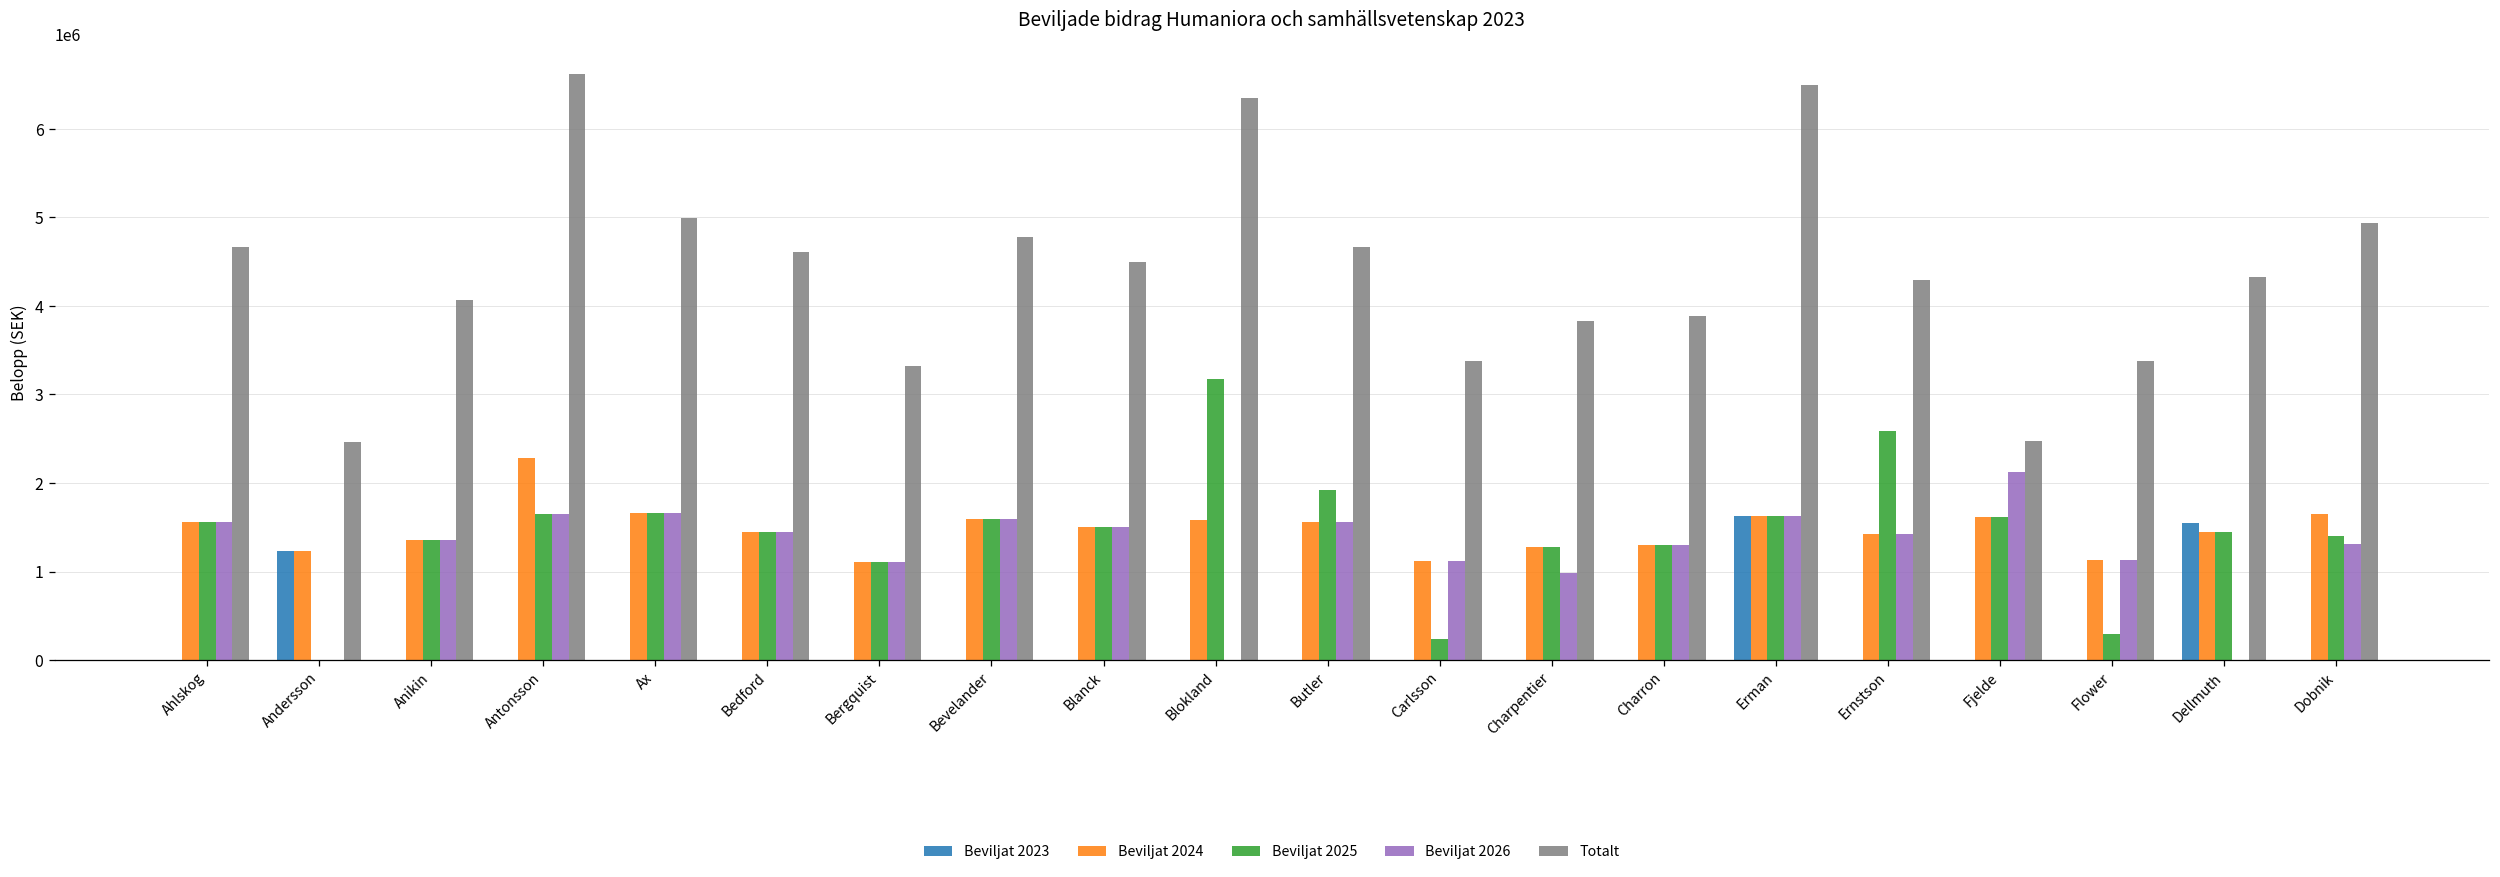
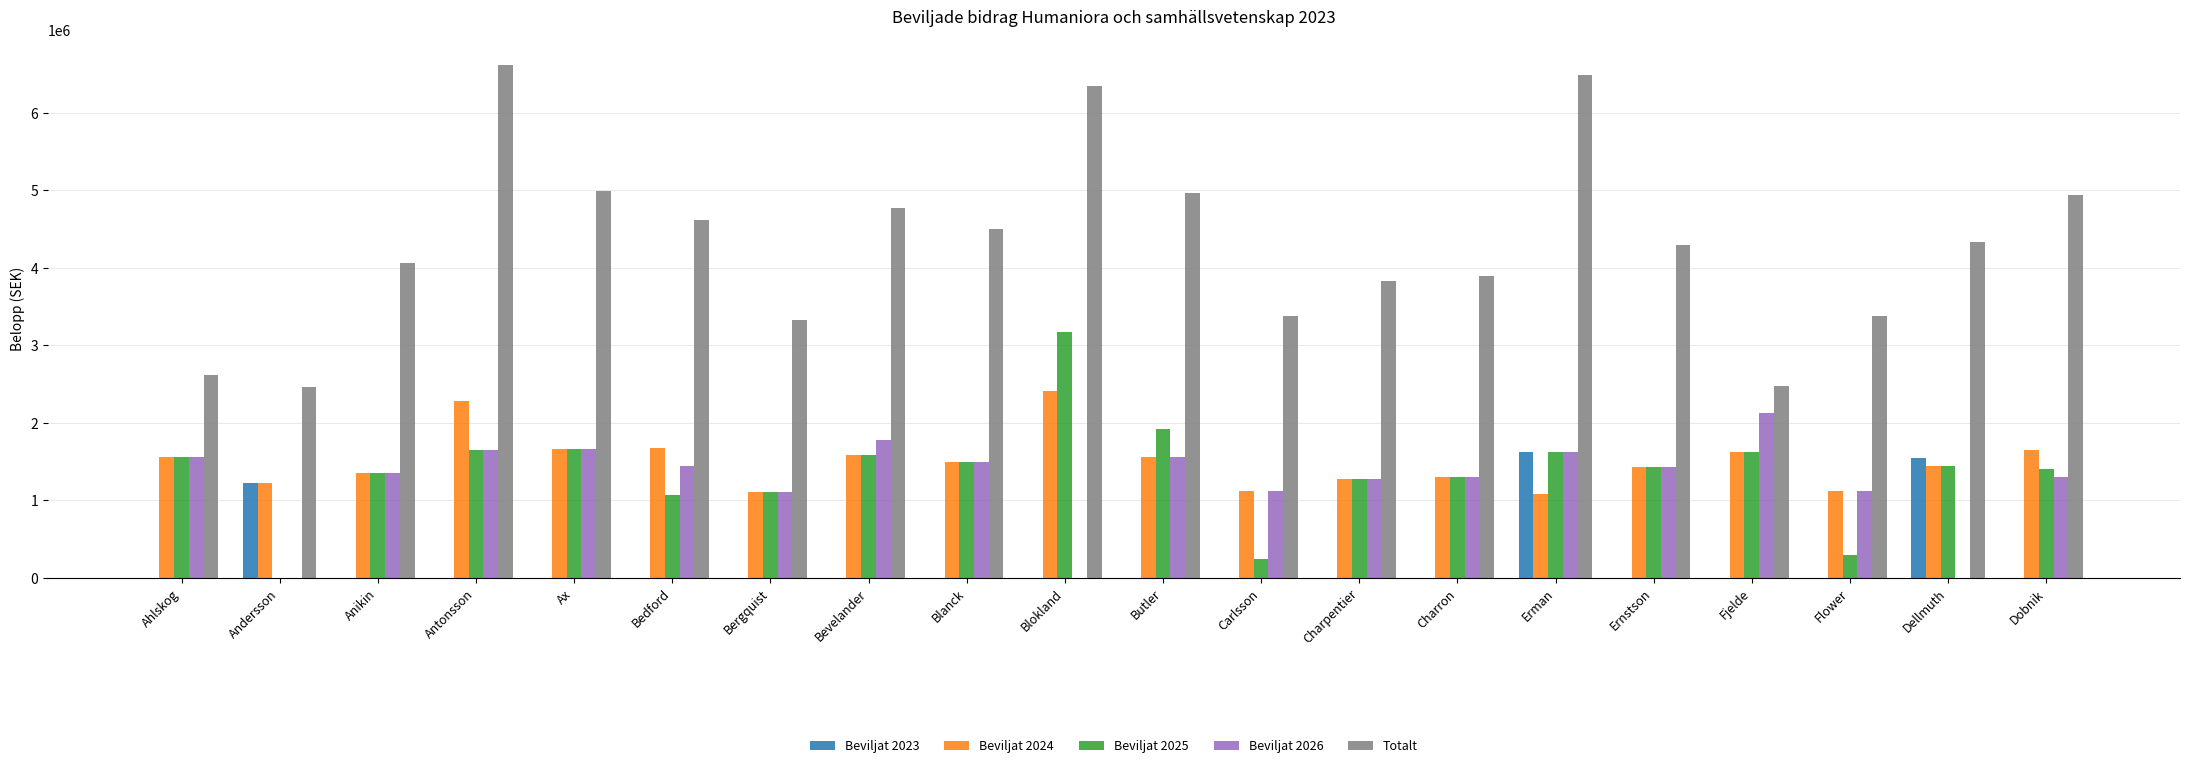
  {
    "Beviljat 2023": {
      "Ahlskog": 0,
      "Andersson": 1200000,
      "Anikin": 0,
      "Antonsson": 0,
      "Ax": 0,
      "Bedford": 0,
      "Bergquist": 0,
      "Bevelander": 0,
      "Blanck": 0,
      "Blokland": 0,
      "Butler": 0,
      "Carlsson": 0,
      "Charpentier": 0,
      "Charron": 0,
      "Erman": 1600000,
      "Ernstson": 0,
      "Fjelde": 0,
      "Flower": 0,
      "Dellmuth": 1500000,
      "Dobnik": 0
    },
    "Beviljat 2024": {
      "Ahlskog": 1600000,
      "Andersson": 1200000,
      "Anikin": 1400000,
      "Antonsson": 2300000,
      "Ax": 1700000,
-     "Bedford": 1400000,
+     "Bedford": 1700000,
      "Bergquist": 1100000,
      "Bevelander": 1600000,
      "Blanck": 1500000,
-     "Blokland": 1600000,
+     "Blokland": 2400000,
      "Butler": 1600000,
      "Carlsson": 1100000,
      "Charpentier": 1300000,
      "Charron": 1300000,
-     "Erman": 1600000,
+     "Erman": 1100000,
      "Ernstson": 1400000,
      "Fjelde": 1600000,
      "Flower": 1100000,
      "Dellmuth": 1400000,
      "Dobnik": 1600000
    },
    "Beviljat 2025": {
      "Ahlskog": 1600000,
      "Andersson": 0,
      "Anikin": 1400000,
      "Antonsson": 1700000,
      "Ax": 1700000,
-     "Bedford": 1400000,
+     "Bedford": 1100000,
      "Bergquist": 1100000,
      "Bevelander": 1600000,
      "Blanck": 1500000,
      "Blokland": 3200000,
      "Butler": 1900000,
      "Carlsson": 200000,
      "Charpentier": 1300000,
      "Charron": 1300000,
      "Erman": 1600000,
-     "Ernstson": 2600000,
+     "Ernstson": 1400000,
      "Fjelde": 1600000,
      "Flower": 300000,
      "Dellmuth": 1400000,
      "Dobnik": 1400000
    },
    "Beviljat 2026": {
      "Ahlskog": 1600000,
      "Andersson": 0,
      "Anikin": 1400000,
      "Antonsson": 1700000,
      "Ax": 1700000,
      "Bedford": 1400000,
      "Bergquist": 1100000,
-     "Bevelander": 1600000,
+     "Bevelander": 1800000,
      "Blanck": 1500000,
      "Blokland": 0,
      "Butler": 1600000,
      "Carlsson": 1100000,
-     "Charpentier": 1000000,
+     "Charpentier": 1300000,
      "Charron": 1300000,
      "Erman": 1600000,
      "Ernstson": 1400000,
      "Fjelde": 2100000,
      "Flower": 1100000,
      "Dellmuth": 0,
      "Dobnik": 1300000
    },
    "Totalt": {
-     "Ahlskog": 4700000,
+     "Ahlskog": 2600000,
      "Andersson": 2500000,
      "Anikin": 4100000,
      "Antonsson": 6600000,
      "Ax": 5000000,
      "Bedford": 4600000,
      "Bergquist": 3300000,
      "Bevelander": 4800000,
      "Blanck": 4500000,
      "Blokland": 6400000,
-     "Butler": 4700000,
+     "Butler": 5000000,
      "Carlsson": 3400000,
      "Charpentier": 3800000,
      "Charron": 3900000,
      "Erman": 6500000,
      "Ernstson": 4300000,
      "Fjelde": 2500000,
      "Flower": 3400000,
      "Dellmuth": 4300000,
      "Dobnik": 4900000
    }
  }
